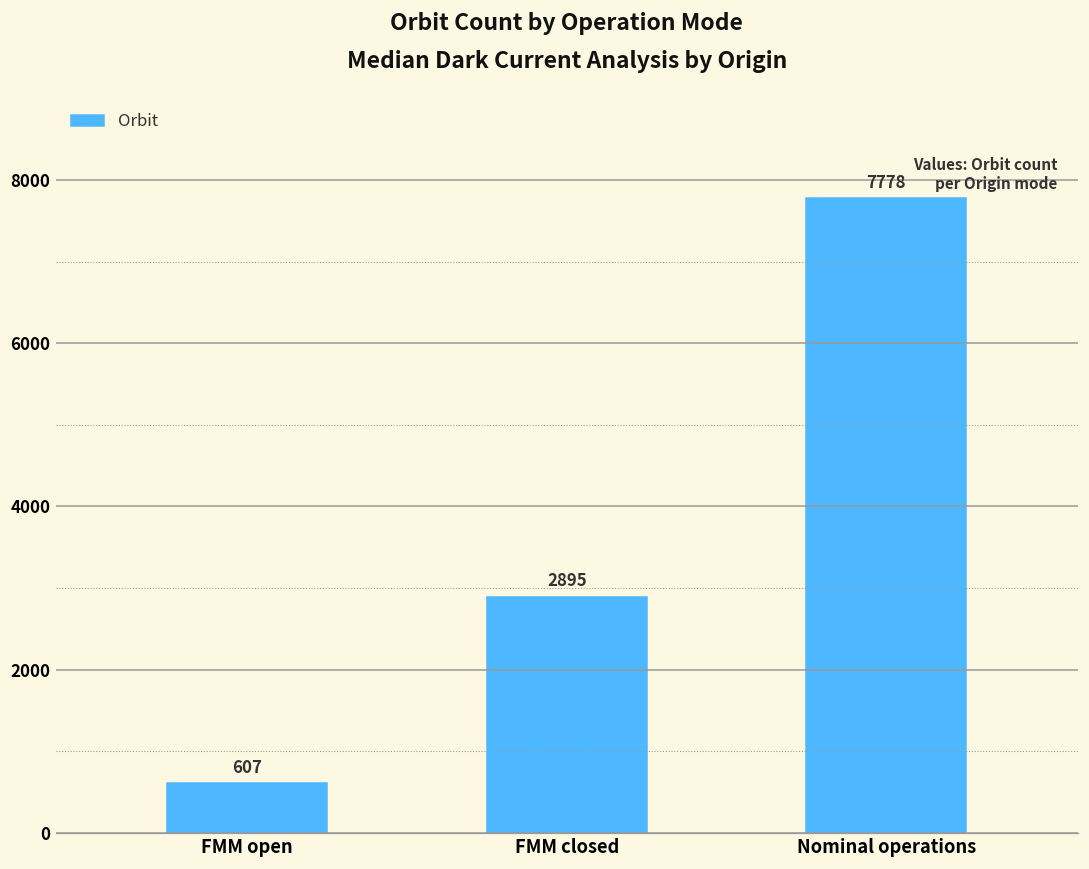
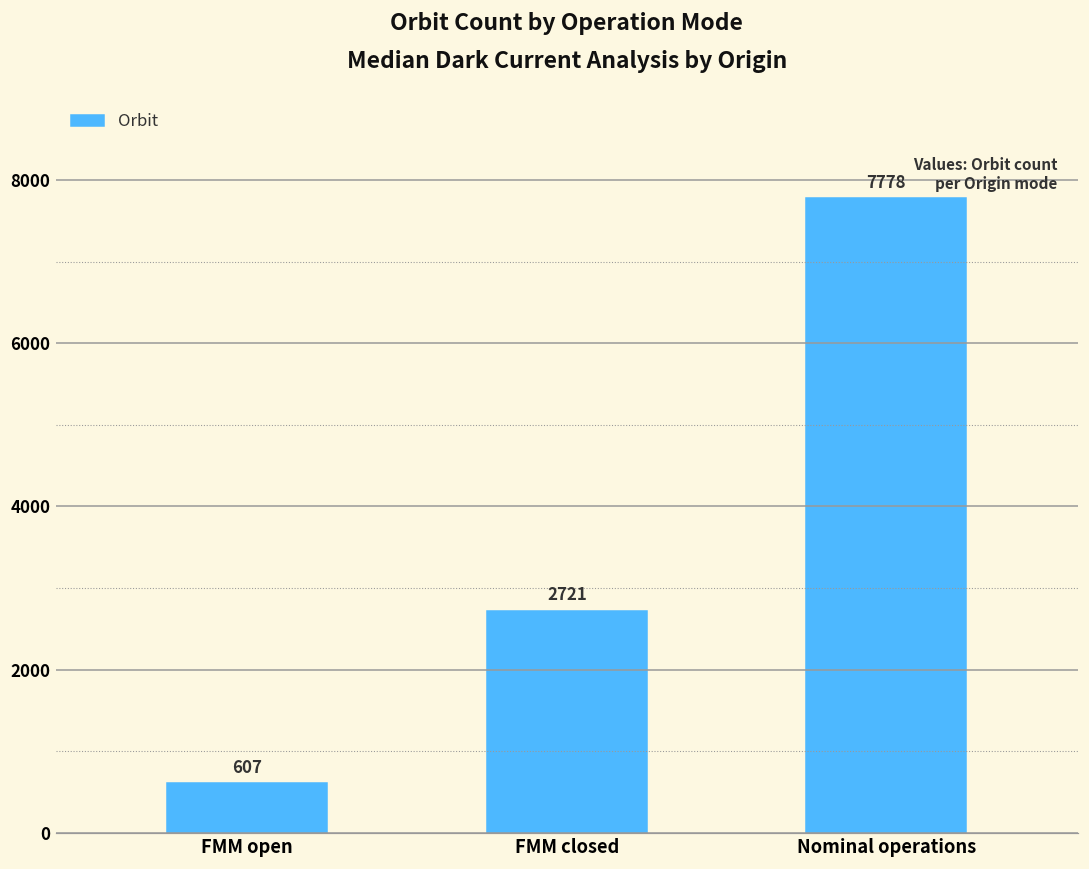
  {
    "FMM open": 607,
-   "FMM closed": 2895,
+   "FMM closed": 2721,
    "Nominal operations": 7778
  }
